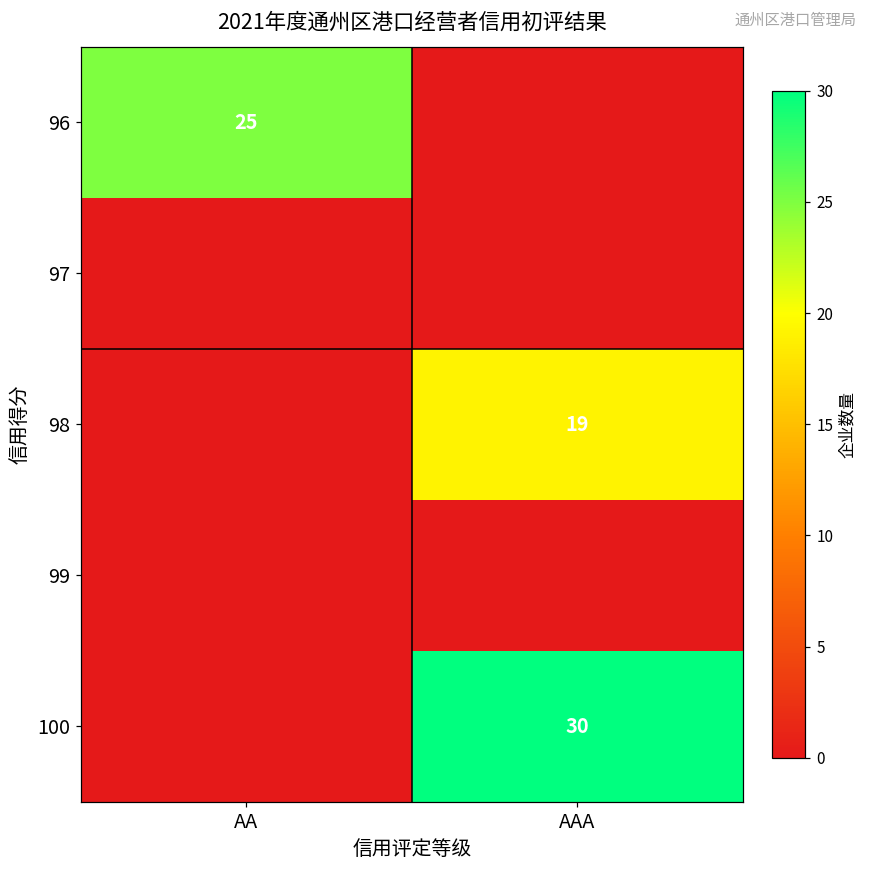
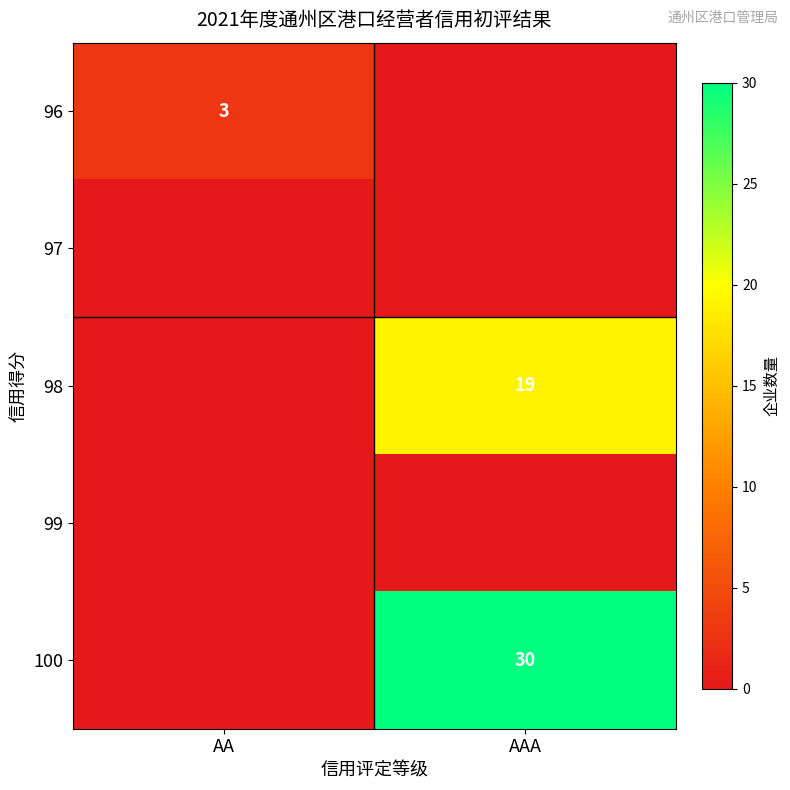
  {
    "96": {
-     "AA": 25
+     "AA": 3
    },
    "98": {
      "AAA": 19
    },
    "100": {
      "AAA": 30
    }
  }
